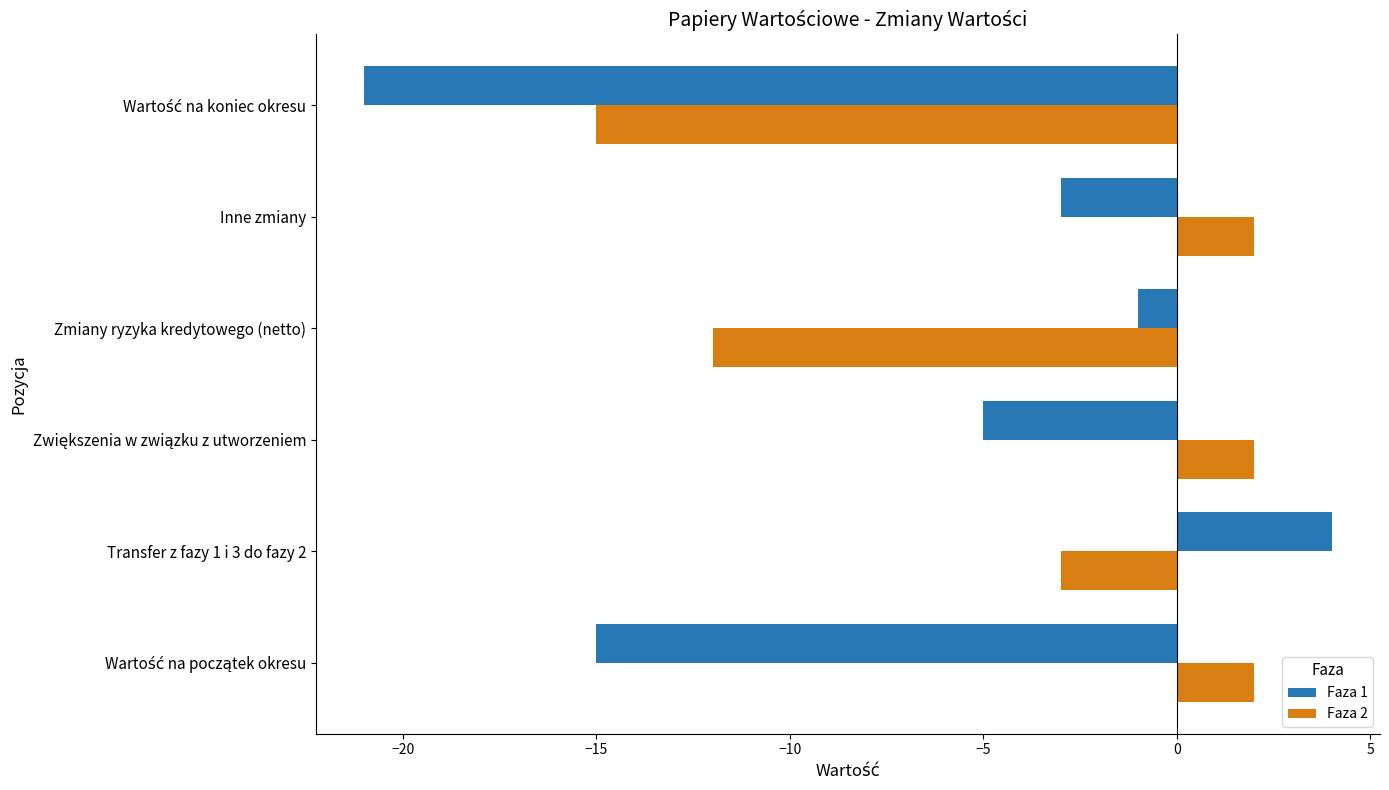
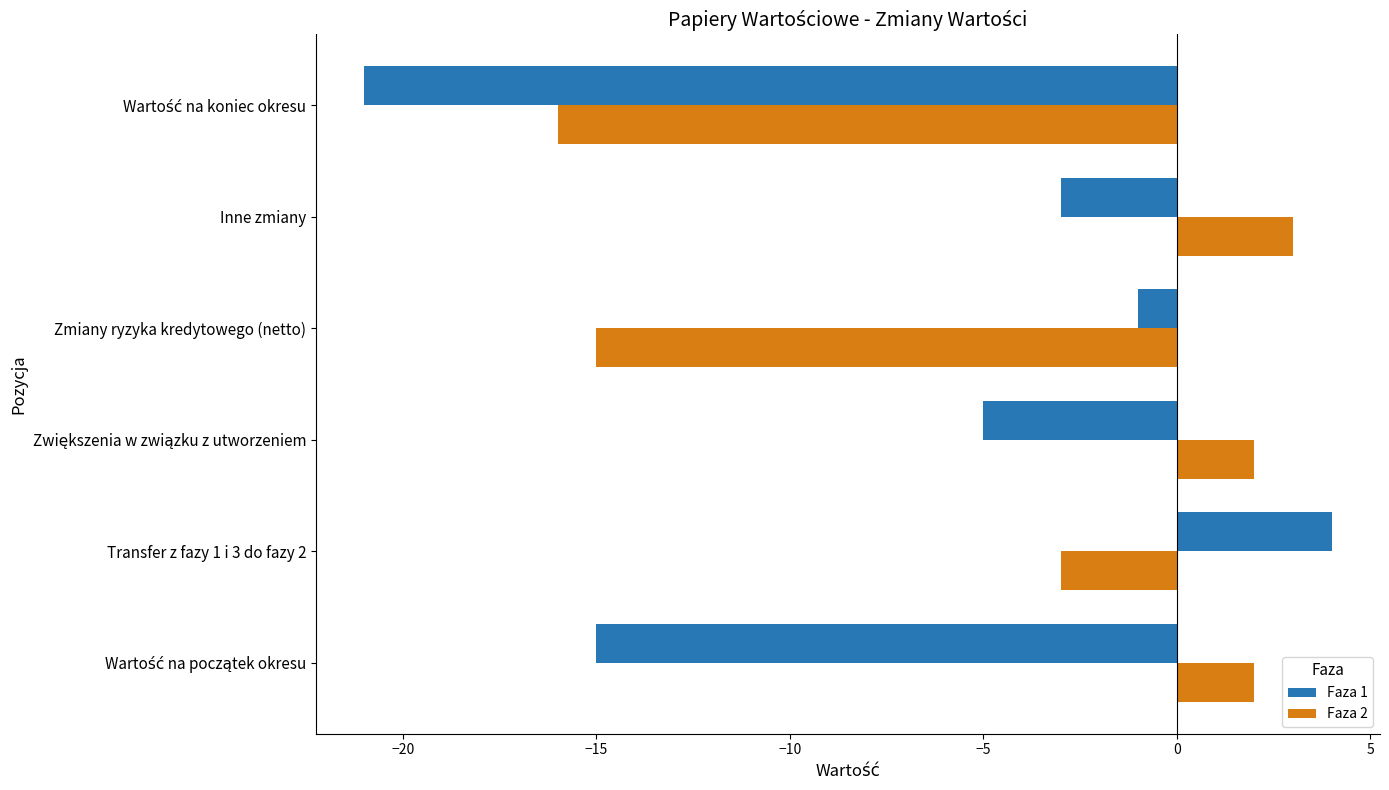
  {
    "Faza 1": {
      "Wartość na koniec okresu": -21,
      "Inne zmiany": -3,
      "Zmiany ryzyka kredytowego (netto)": -1,
      "Zwiększenia w związku z utworzeniem": -5,
      "Transfer z fazy 1 i 3 do fazy 2": 4,
      "Wartość na początek okresu": -15
    },
    "Faza 2": {
-     "Wartość na koniec okresu": -15,
-     "Inne zmiany": 2,
-     "Zmiany ryzyka kredytowego (netto)": -12,
+     "Wartość na koniec okresu": -16,
+     "Inne zmiany": 3,
+     "Zmiany ryzyka kredytowego (netto)": -15,
      "Zwiększenia w związku z utworzeniem": 2,
      "Transfer z fazy 1 i 3 do fazy 2": -3,
      "Wartość na początek okresu": 2
    }
  }
